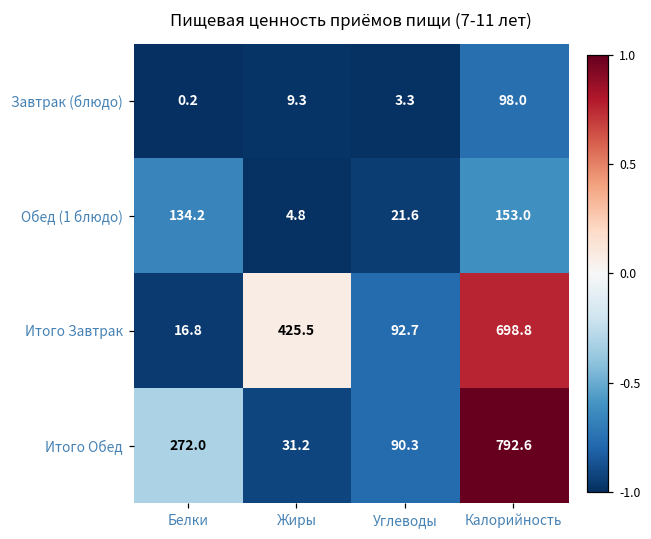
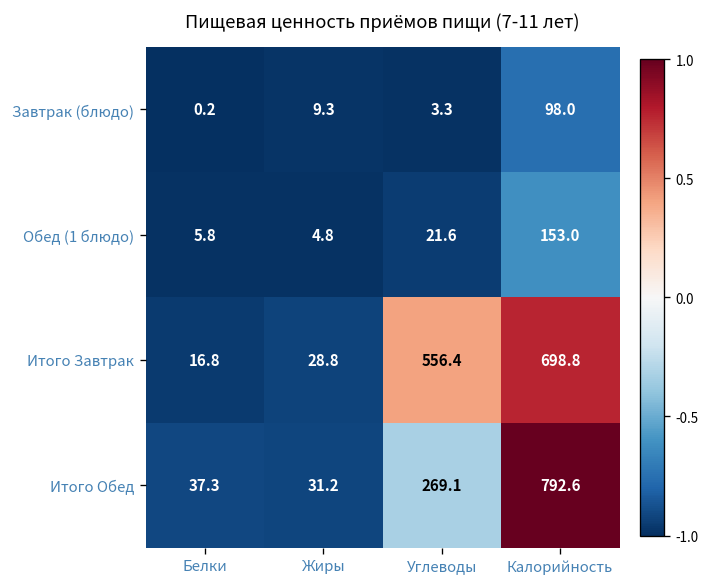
  {
    "Завтрак (блюдо)": {
      "Белки": 0.2,
      "Жиры": 9.3,
      "Углеводы": 3.3,
      "Калорийность": 98.0
    },
    "Обед (1 блюдо)": {
-     "Белки": 134.2,
+     "Белки": 5.8,
      "Жиры": 4.8,
      "Углеводы": 21.6,
      "Калорийность": 153.0
    },
    "Итого Завтрак": {
      "Белки": 16.8,
-     "Жиры": 425.5,
-     "Углеводы": 92.7,
+     "Жиры": 28.8,
+     "Углеводы": 556.4,
      "Калорийность": 698.8
    },
    "Итого Обед": {
-     "Белки": 272.0,
+     "Белки": 37.3,
      "Жиры": 31.2,
-     "Углеводы": 90.3,
+     "Углеводы": 269.1,
      "Калорийность": 792.6
    }
  }
